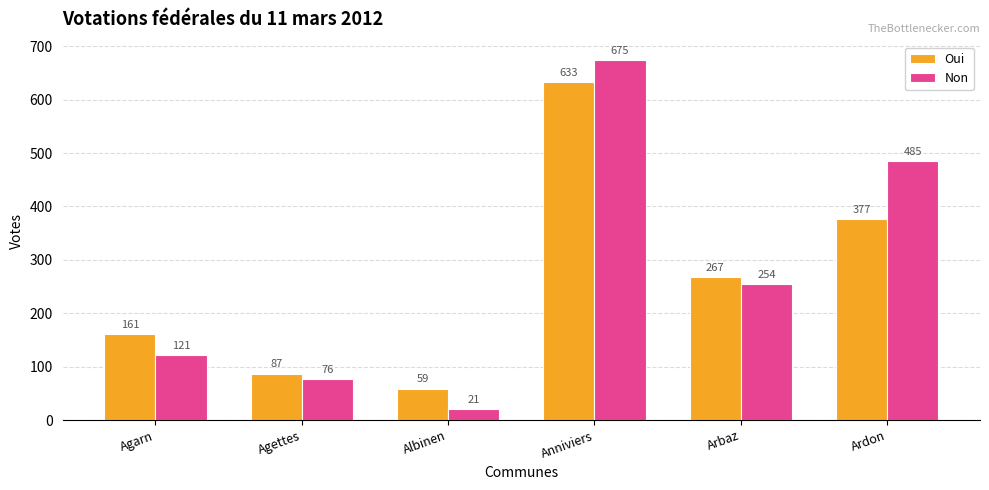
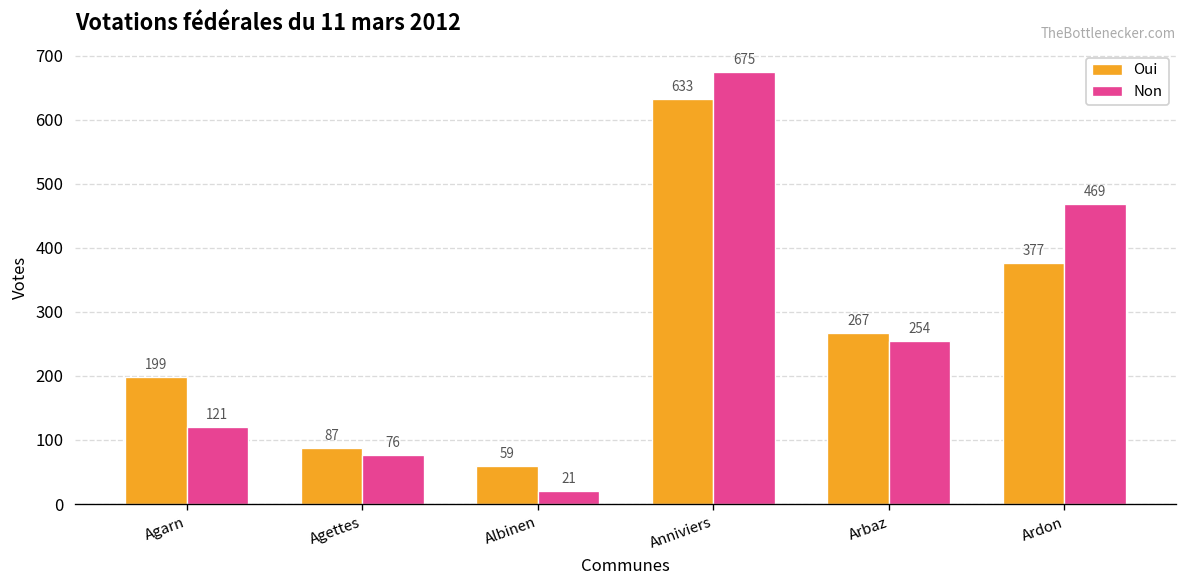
  {
    "Oui": {
-     "Agarn": 161,
+     "Agarn": 199,
      "Agettes": 87,
      "Albinen": 59,
      "Anniviers": 633,
      "Arbaz": 267,
      "Ardon": 377
    },
    "Non": {
      "Agarn": 121,
      "Agettes": 76,
      "Albinen": 21,
      "Anniviers": 675,
      "Arbaz": 254,
-     "Ardon": 485
+     "Ardon": 469
    }
  }
